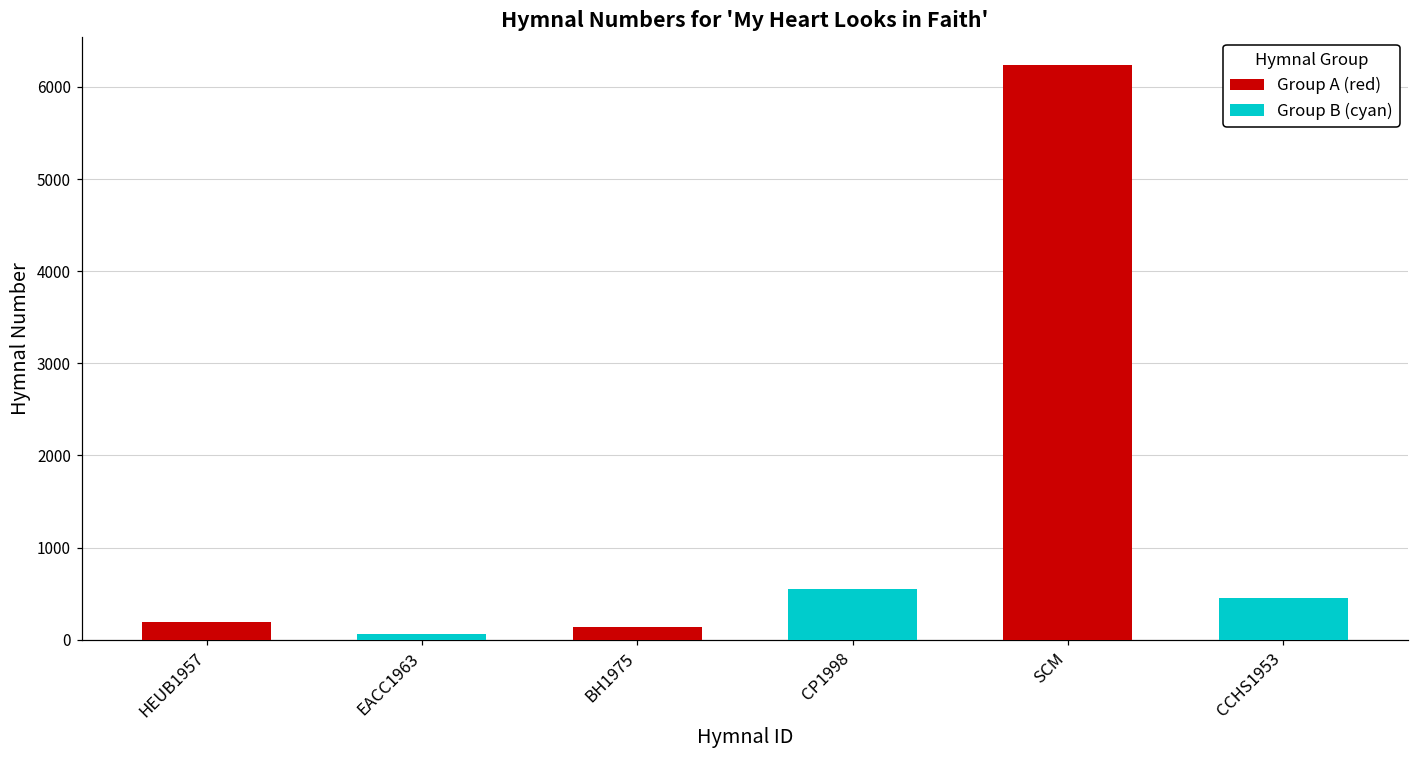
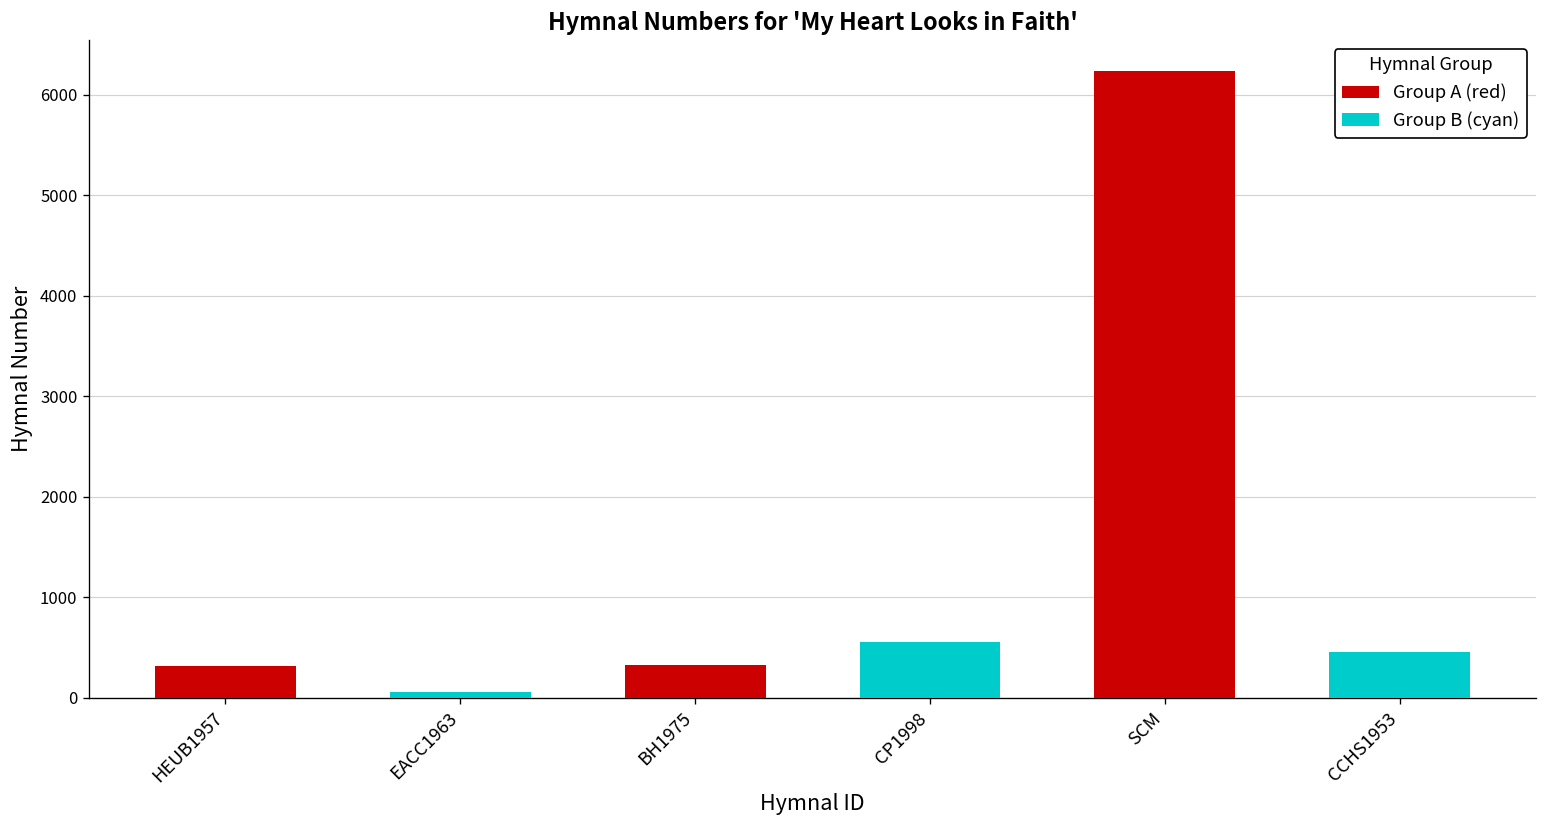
  {
    "Group A (red)": {
-     "HEUB1957": 200,
-     "BH1975": 100,
+     "HEUB1957": 300,
+     "BH1975": 300,
      "SCM": 6200
    },
    "Group B (cyan)": {
      "EACC1963": 100,
      "CP1998": 600,
      "CCHS1953": 500
    }
  }
